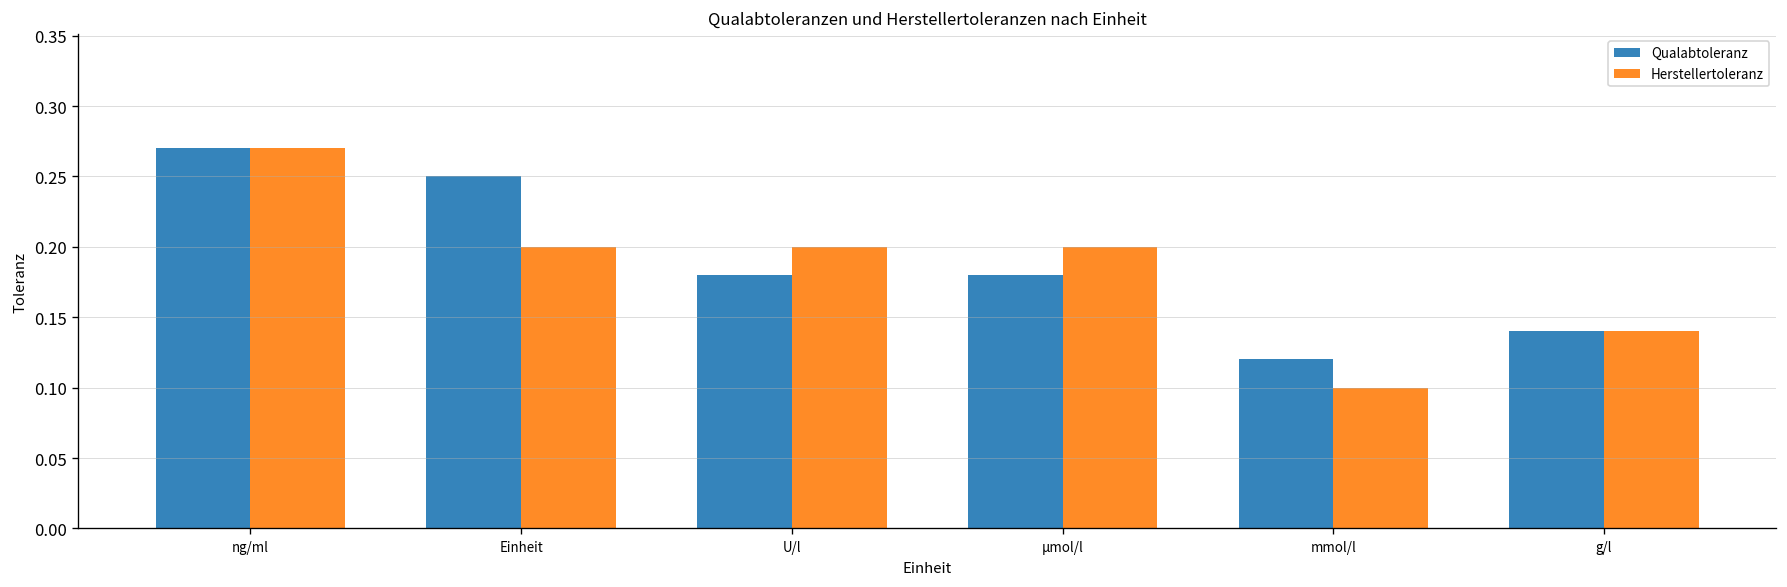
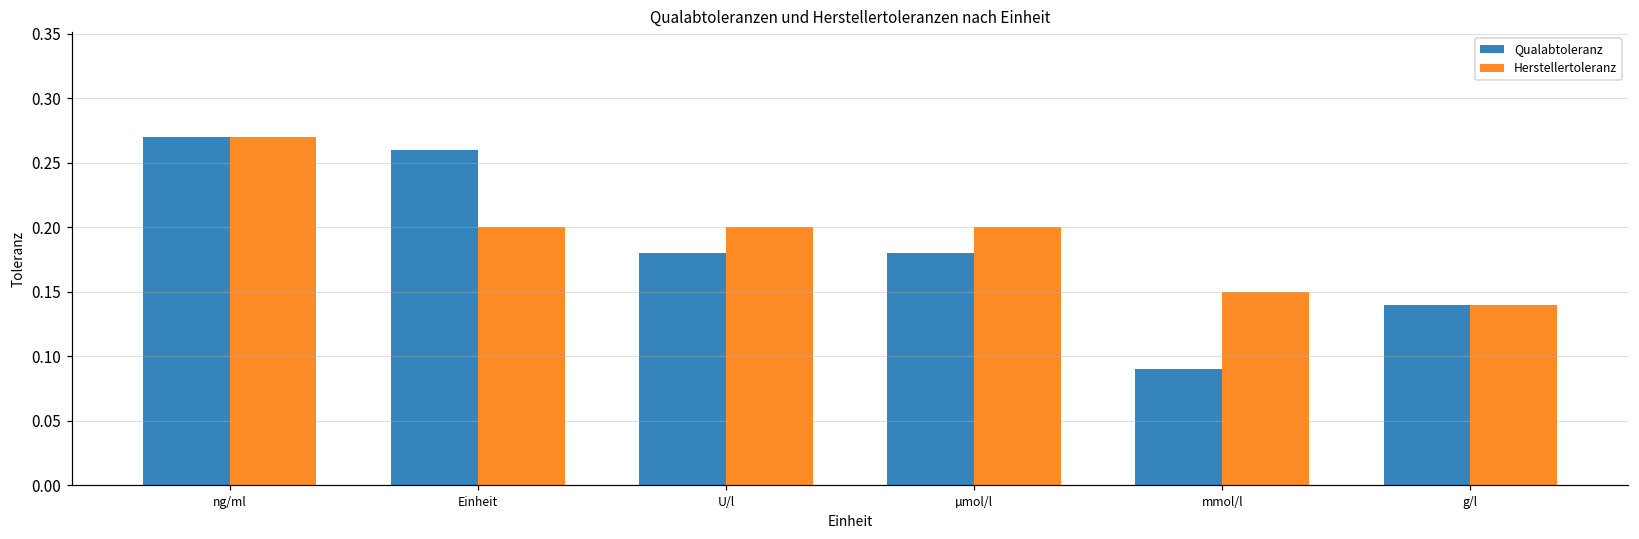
  {
    "Qualabtoleranz": {
      "ng/ml": 0.27,
-     "Einheit": 0.25,
+     "Einheit": 0.26,
      "U/l": 0.18,
      "µmol/l": 0.18,
-     "mmol/l": 0.12,
+     "mmol/l": 0.09,
      "g/l": 0.14
    },
    "Herstellertoleranz": {
      "ng/ml": 0.27,
      "Einheit": 0.20,
      "U/l": 0.20,
      "µmol/l": 0.20,
-     "mmol/l": 0.10,
+     "mmol/l": 0.15,
      "g/l": 0.14
    }
  }
